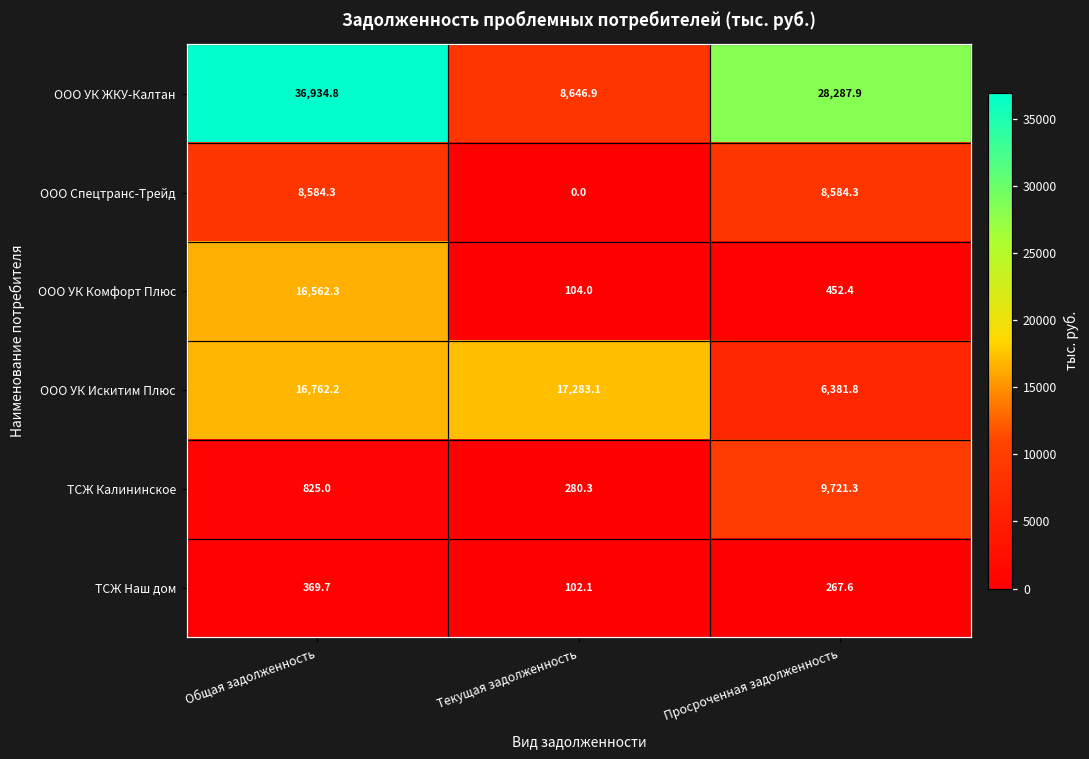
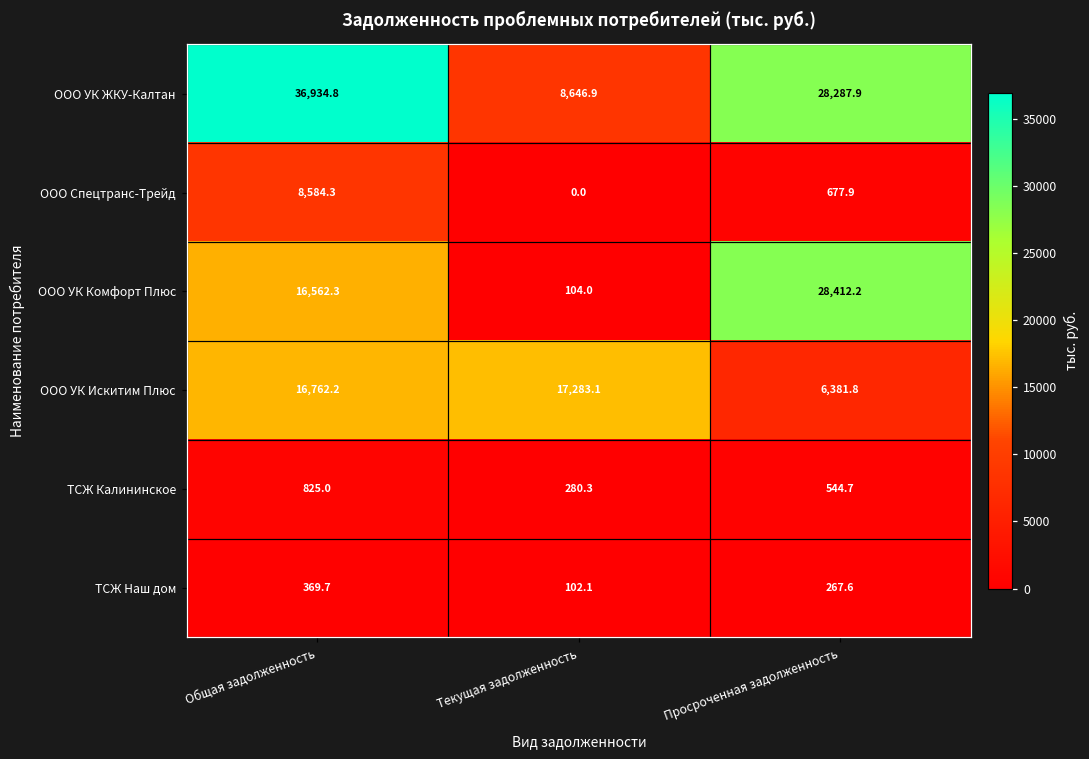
  {
    "ООО УК ЖКУ-Калтан": {
      "Общая задолженность": "36,934.8",
      "Текущая задолженность": "8,646.9",
      "Просроченная задолженность": "28,287.9"
    },
    "ООО Спецтранс-Трейд": {
      "Общая задолженность": "8,584.3",
      "Текущая задолженность": "0.0",
-     "Просроченная задолженность": "8,584.3"
+     "Просроченная задолженность": "677.9"
    },
    "ООО УК Комфорт Плюс": {
      "Общая задолженность": "16,562.3",
      "Текущая задолженность": "104.0",
-     "Просроченная задолженность": "452.4"
+     "Просроченная задолженность": "28,412.2"
    },
    "ООО УК Искитим Плюс": {
      "Общая задолженность": "16,762.2",
      "Текущая задолженность": "17,283.1",
      "Просроченная задолженность": "6,381.8"
    },
    "ТСЖ Калининское": {
      "Общая задолженность": "825.0",
      "Текущая задолженность": "280.3",
-     "Просроченная задолженность": "9,721.3"
+     "Просроченная задолженность": "544.7"
    },
    "ТСЖ Наш дом": {
      "Общая задолженность": "369.7",
      "Текущая задолженность": "102.1",
      "Просроченная задолженность": "267.6"
    }
  }
